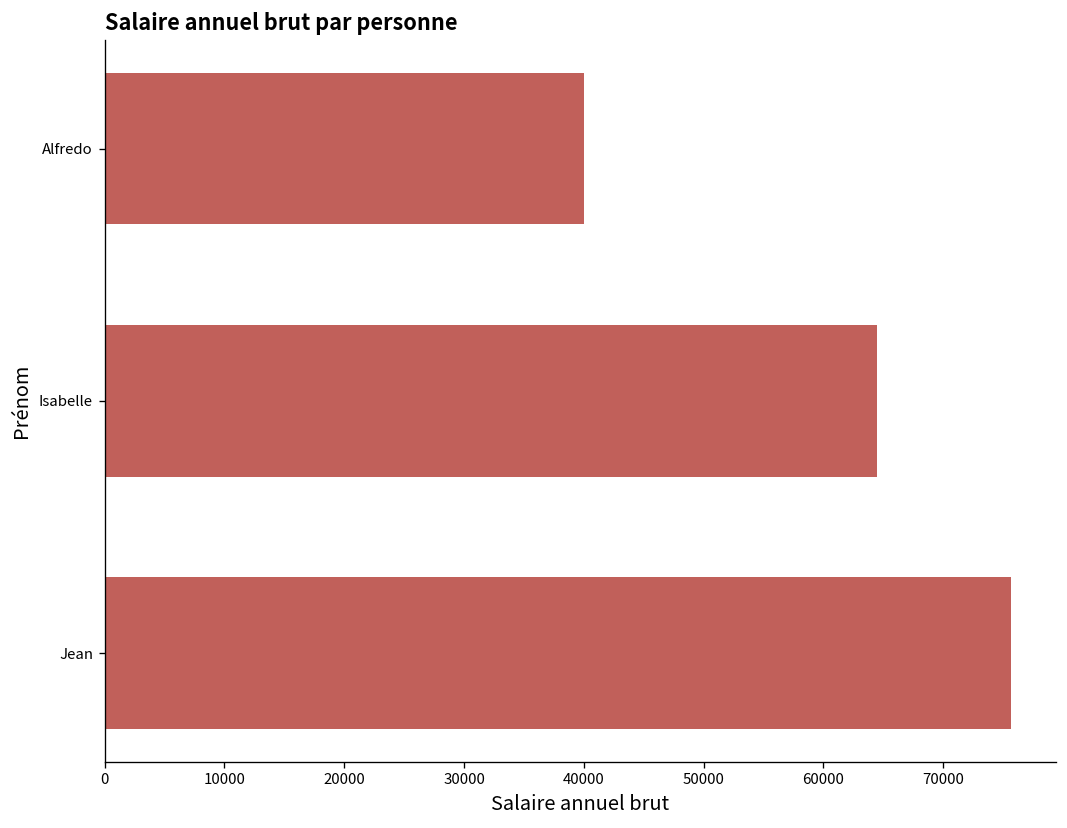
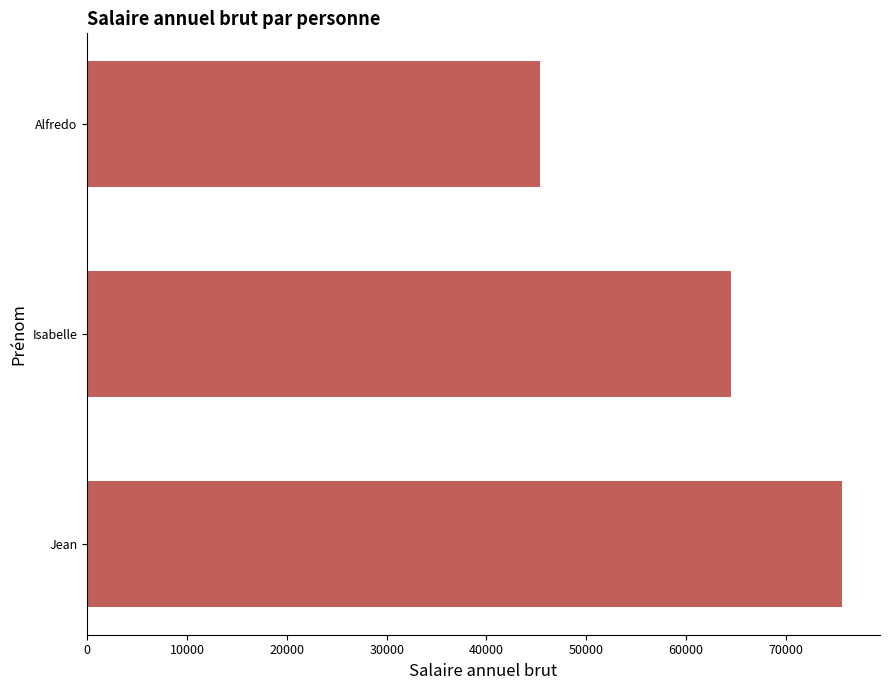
  {
-   "Alfredo": 40000,
+   "Alfredo": 45000,
    "Isabelle": 64000,
    "Jean": 76000
  }
